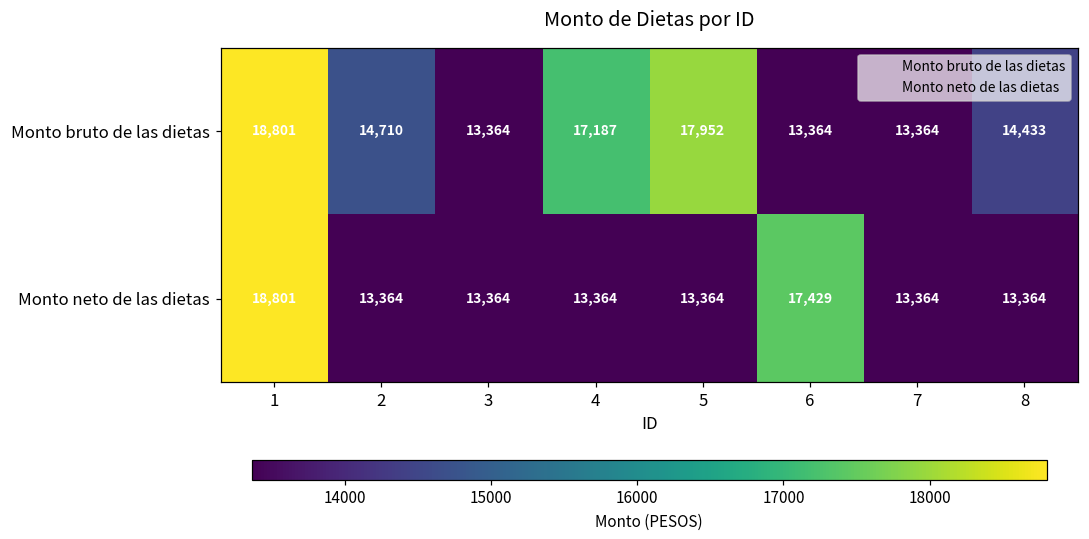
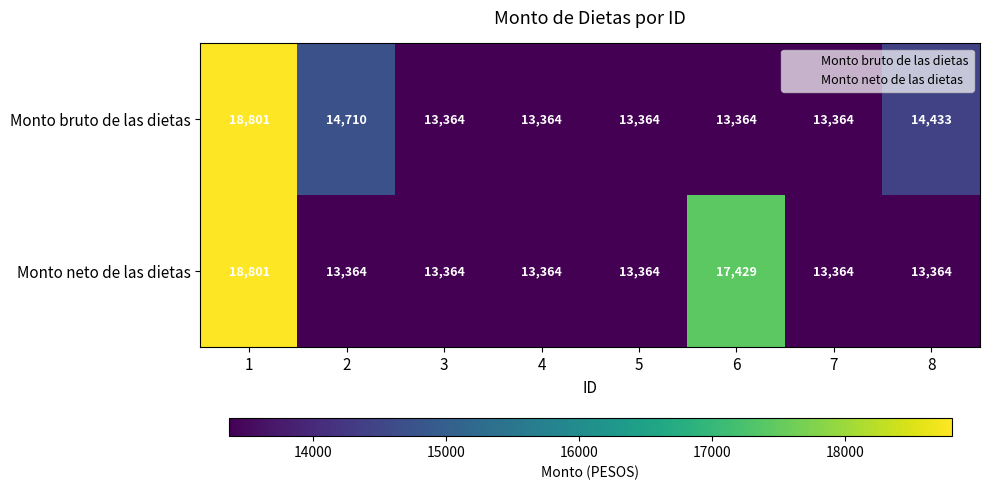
  {
    "Monto bruto de las dietas": {
      "1": "18,801",
      "2": "14,710",
      "3": "13,364",
-     "4": "17,187",
-     "5": "17,952",
+     "4": "13,364",
+     "5": "13,364",
      "6": "13,364",
      "7": "13,364",
      "8": "14,433"
    },
    "Monto neto de las dietas": {
      "1": "18,801",
      "2": "13,364",
      "3": "13,364",
      "4": "13,364",
      "5": "13,364",
      "6": "17,429",
      "7": "13,364",
      "8": "13,364"
    }
  }
